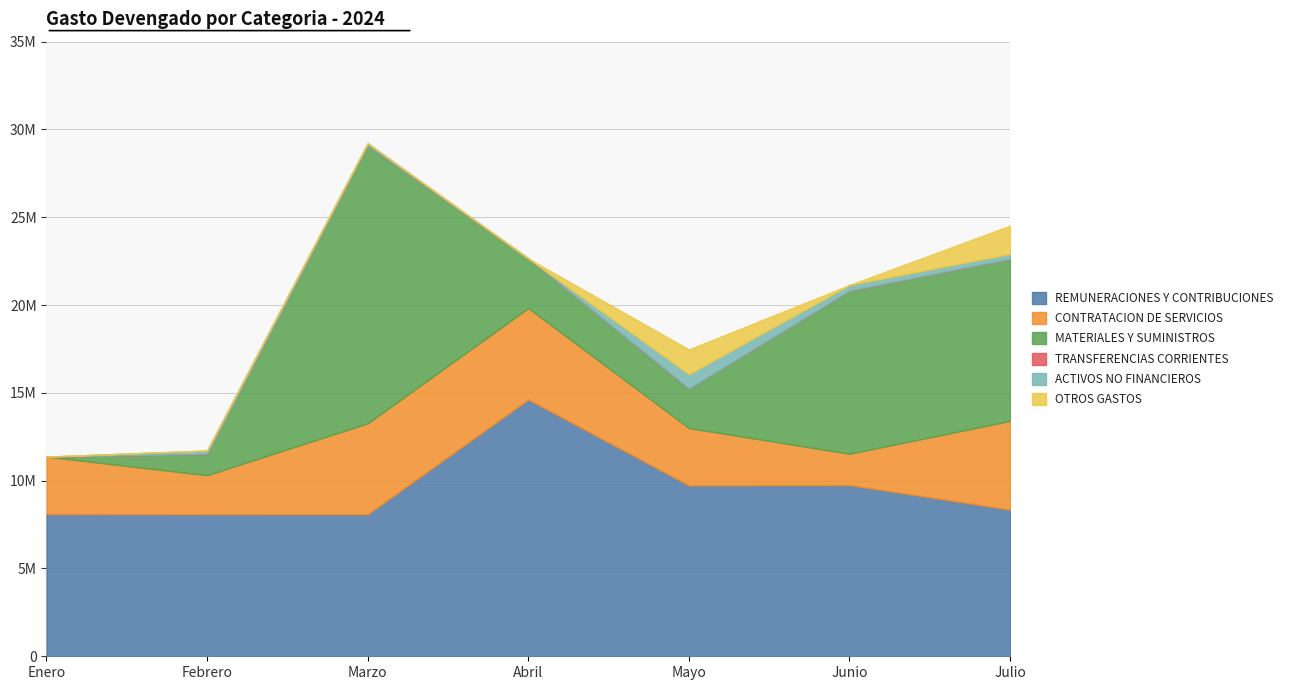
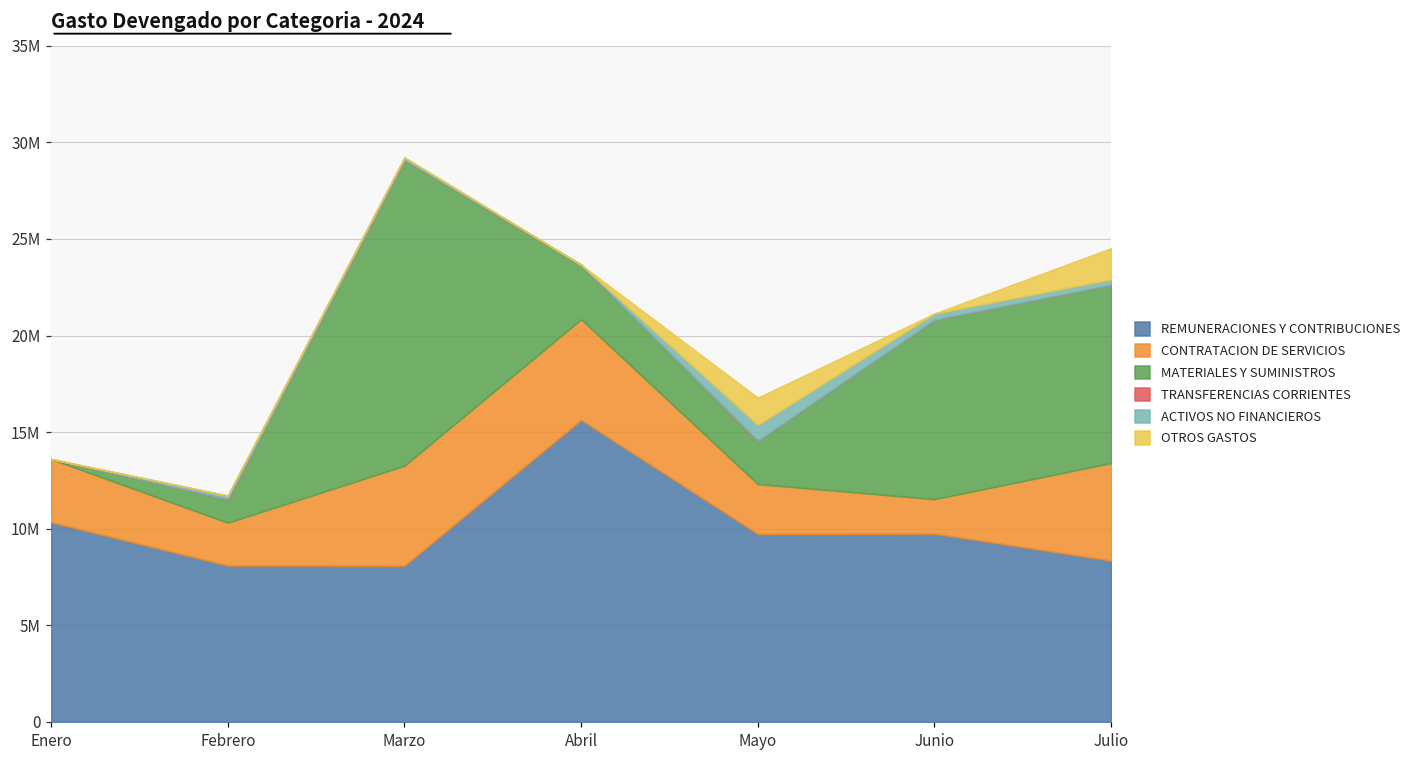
  {
    "REMUNERACIONES Y CONTRIBUCIONES": {
-     "Enero": 8100000,
+     "Enero": 10300000,
      "Febrero": 8100000,
      "Marzo": 8100000,
-     "Abril": 14600000,
+     "Abril": 15600000,
      "Mayo": 9700000,
      "Junio": 9800000,
      "Julio": 8400000
    },
    "CONTRATACION DE SERVICIOS": {
      "Febrero": 2200000,
      "Marzo": 5200000,
      "Abril": 5200000,
-     "Mayo": 3300000,
+     "Mayo": 2600000,
      "Junio": 1800000,
      "Julio": 5100000
    },
    "ACTIVOS NO FINANCIEROS": {
      "Mayo": 800000,
      "Julio": 300000
    },
    "OTROS GASTOS": {
      "Mayo": 1400000,
      "Julio": 1600000
    }
  }
